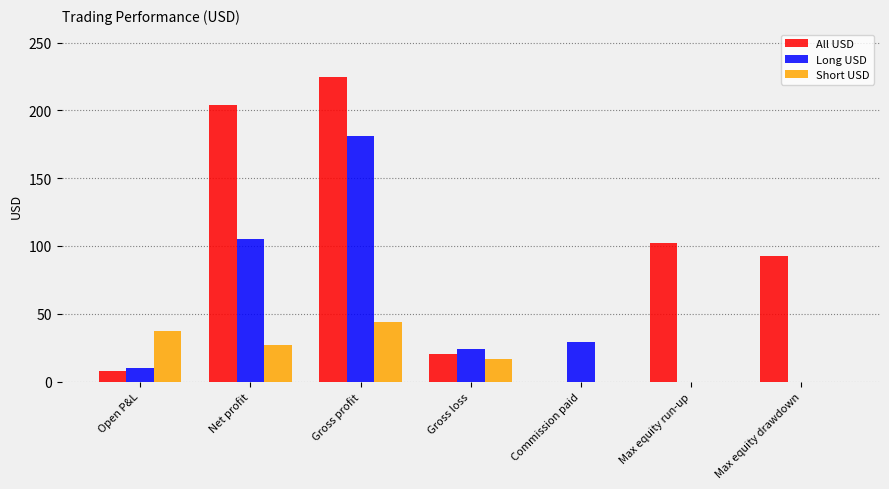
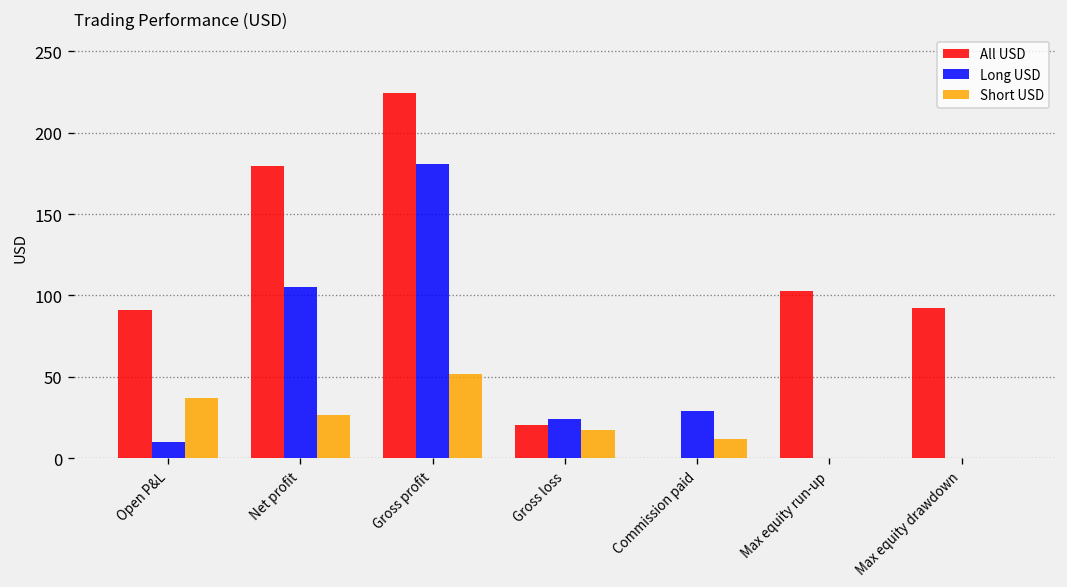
  {
    "All USD": {
-     "Open P&L": 8,
-     "Net profit": 204,
+     "Open P&L": 91,
+     "Net profit": 179,
      "Gross profit": 224,
      "Gross loss": 21,
      "Commission paid": 0,
      "Max equity run-up": 103,
      "Max equity drawdown": 92
    },
    "Long USD": {
      "Open P&L": 10,
      "Net profit": 105,
      "Gross profit": 181,
      "Gross loss": 24,
      "Commission paid": 29,
      "Max equity run-up": 0,
      "Max equity drawdown": 0
    },
    "Short USD": {
      "Open P&L": 37,
      "Net profit": 27,
-     "Gross profit": 44,
+     "Gross profit": 52,
      "Gross loss": 17,
-     "Commission paid": 0,
+     "Commission paid": 12,
      "Max equity run-up": 0,
      "Max equity drawdown": 0
    }
  }
